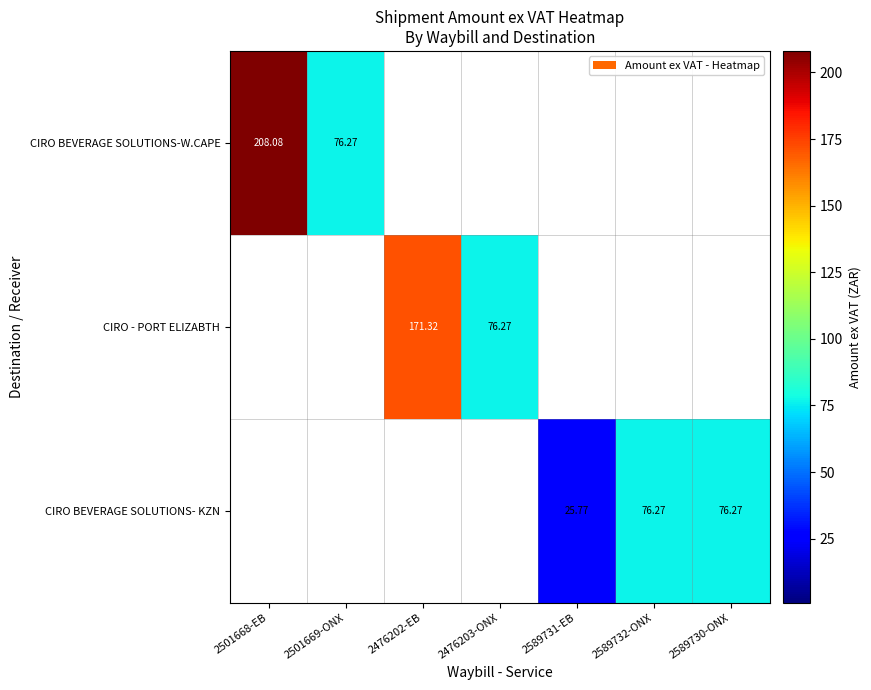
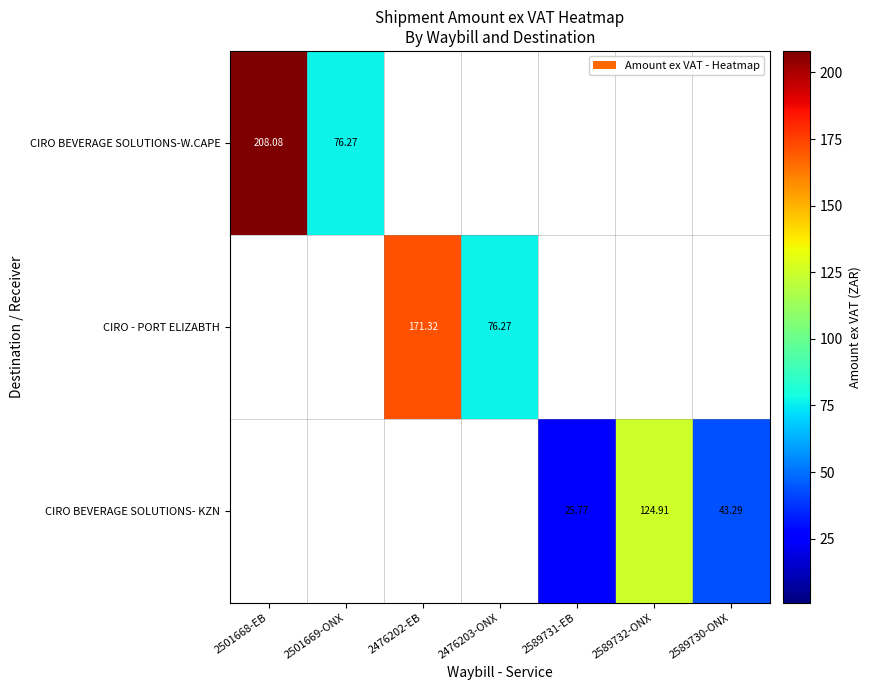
  {
    "CIRO BEVERAGE SOLUTIONS-W.CAPE": {
      "2501668-EB": 208.08,
      "2501669-ONX": 76.27
    },
    "CIRO - PORT ELIZABTH": {
      "2476202-EB": 171.32,
      "2476203-ONX": 76.27
    },
    "CIRO BEVERAGE SOLUTIONS- KZN": {
      "2589731-EB": 25.77,
-     "2589732-ONX": 76.27,
-     "2589730-ONX": 76.27
+     "2589732-ONX": 124.91,
+     "2589730-ONX": 43.29
    }
  }
